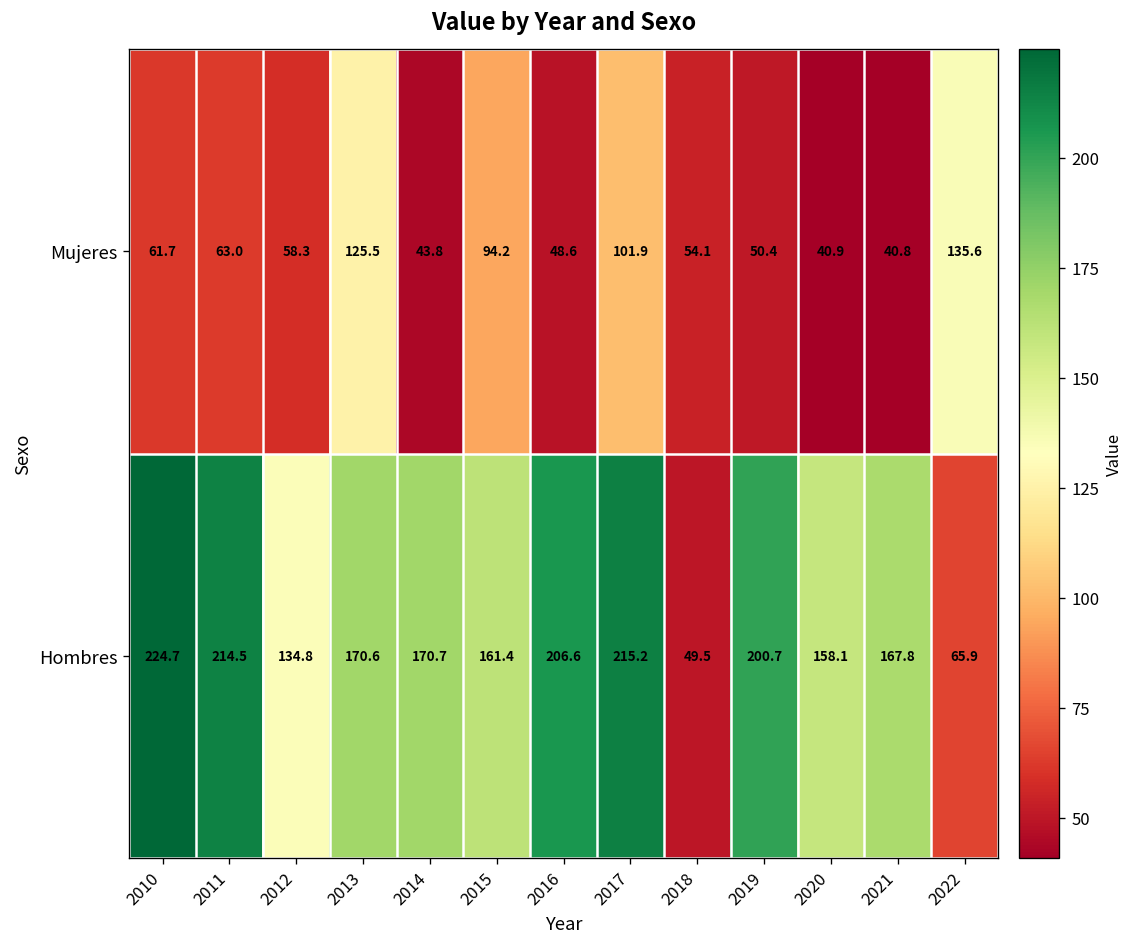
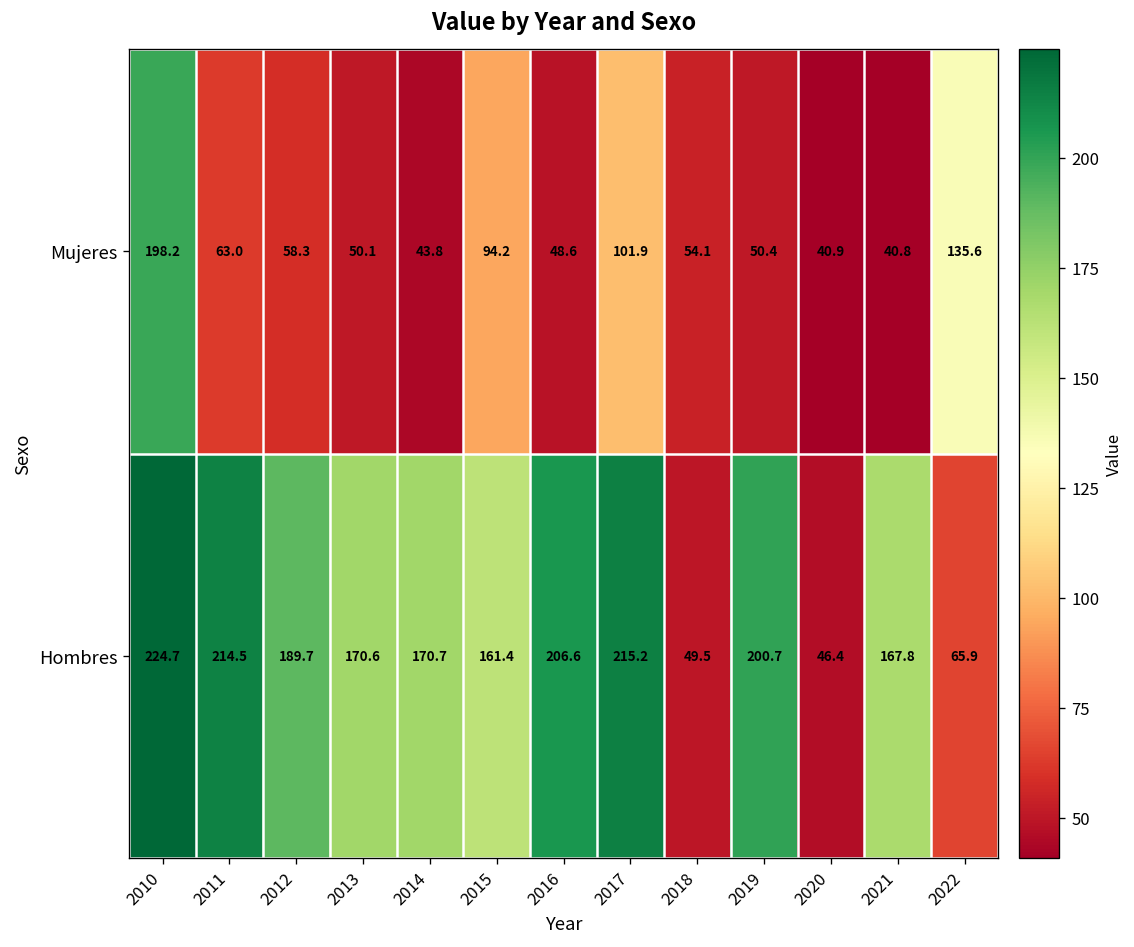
  {
    "Mujeres": {
-     "2010": 61.7,
+     "2010": 198.2,
      "2011": 63.0,
      "2012": 58.3,
-     "2013": 125.5,
+     "2013": 50.1,
      "2014": 43.8,
      "2015": 94.2,
      "2016": 48.6,
      "2017": 101.9,
      "2018": 54.1,
      "2019": 50.4,
      "2020": 40.9,
      "2021": 40.8,
      "2022": 135.6
    },
    "Hombres": {
      "2010": 224.7,
      "2011": 214.5,
-     "2012": 134.8,
+     "2012": 189.7,
      "2013": 170.6,
      "2014": 170.7,
      "2015": 161.4,
      "2016": 206.6,
      "2017": 215.2,
      "2018": 49.5,
      "2019": 200.7,
-     "2020": 158.1,
+     "2020": 46.4,
      "2021": 167.8,
      "2022": 65.9
    }
  }
